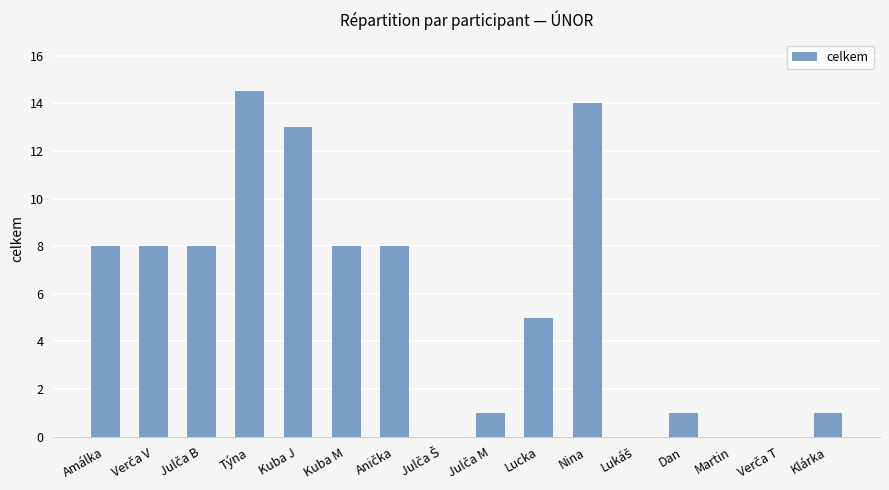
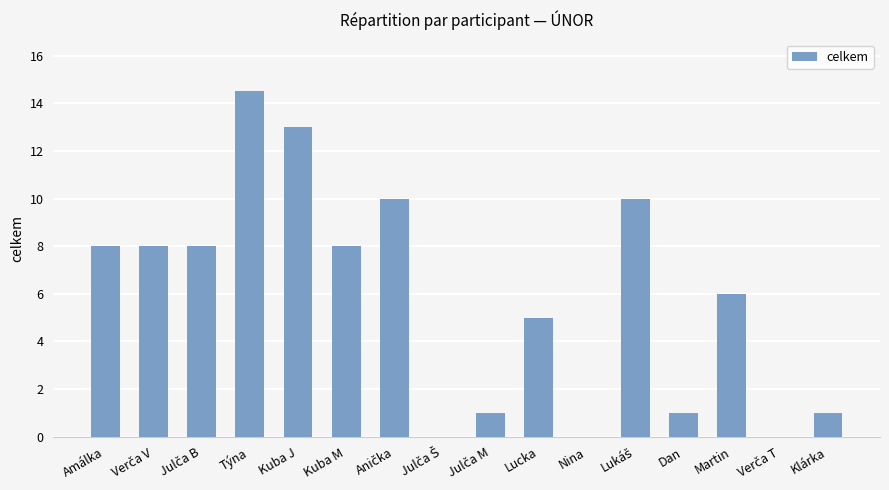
  {
    "Amálka": 8,
    "Verča V": 8,
    "Julča B": 8,
    "Týna": 14.5,
    "Kuba J": 13,
    "Kuba M": 8,
-   "Anička": 8,
+   "Anička": 10,
    "Julča Š": 0,
    "Julča M": 1,
    "Lucka": 5,
-   "Nina": 14,
-   "Lukáš": 0,
+   "Nina": 0,
+   "Lukáš": 10,
    "Dan": 1,
-   "Martin": 0,
+   "Martin": 6,
    "Verča T": 0,
    "Klárka": 1
  }
